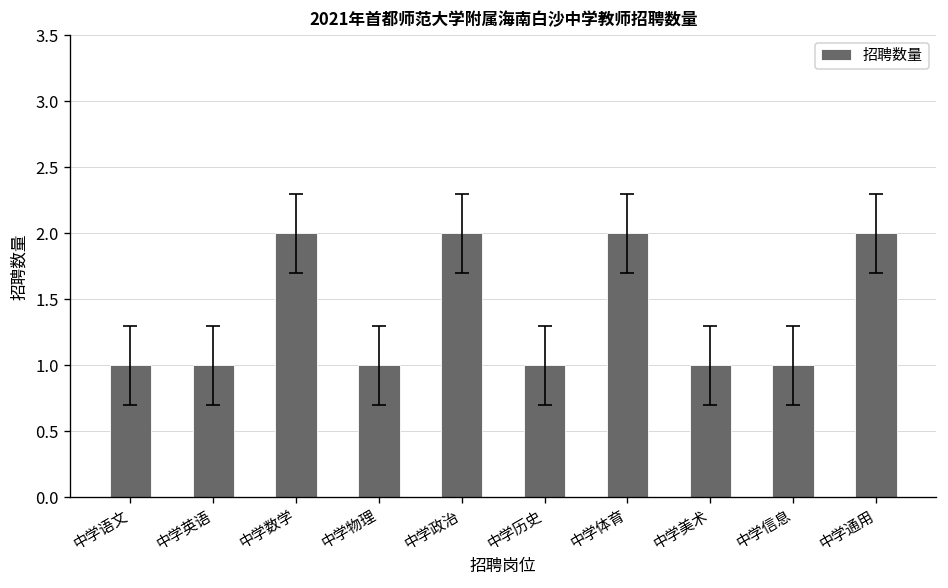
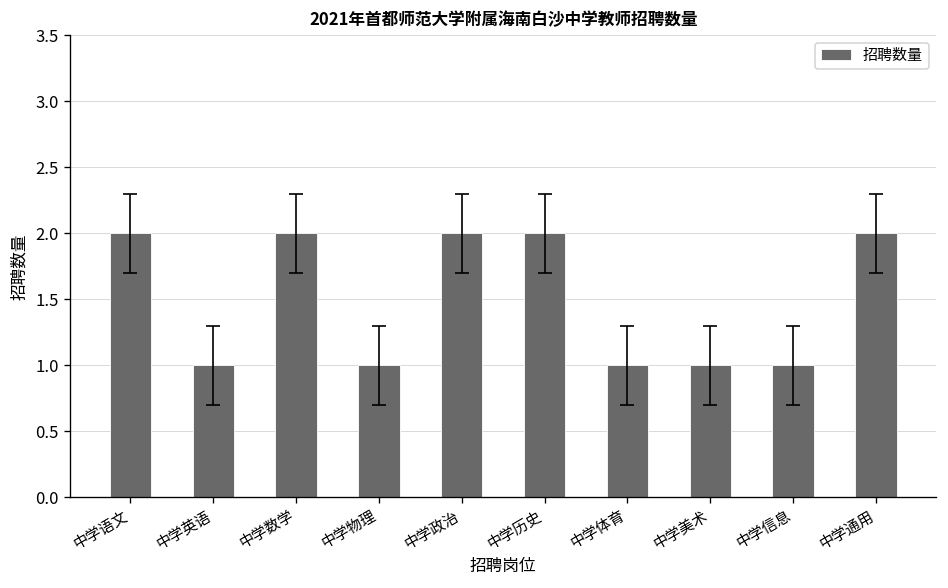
  {
    "招聘数量": {
-     "中学语文": 1,
+     "中学语文": 2,
      "中学英语": 1,
      "中学数学": 2,
      "中学物理": 1,
      "中学政治": 2,
-     "中学历史": 1,
-     "中学体育": 2,
+     "中学历史": 2,
+     "中学体育": 1,
      "中学美术": 1,
      "中学信息": 1,
      "中学通用": 2
    }
  }
